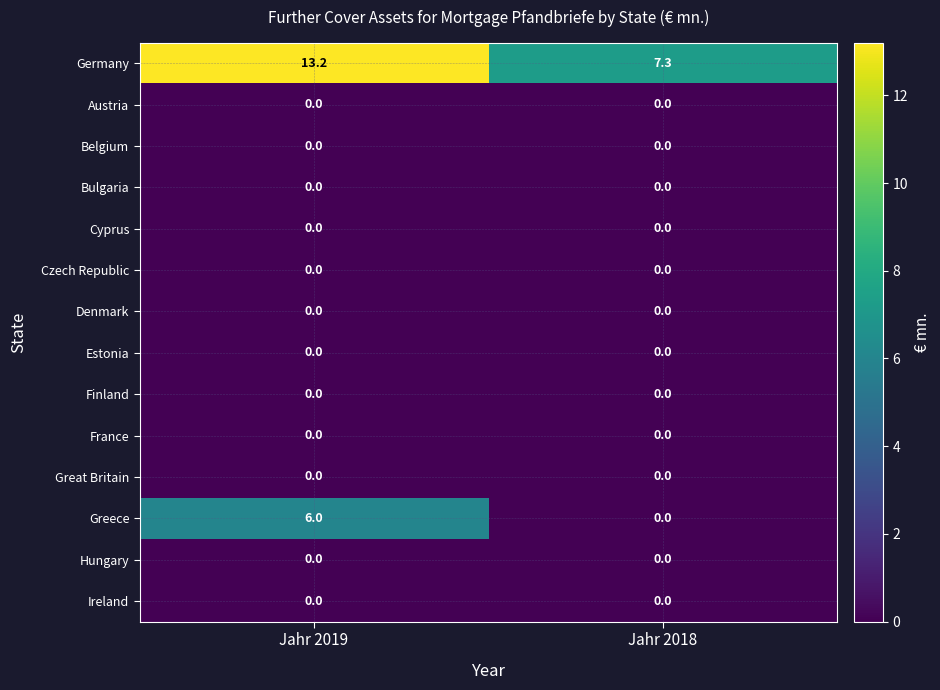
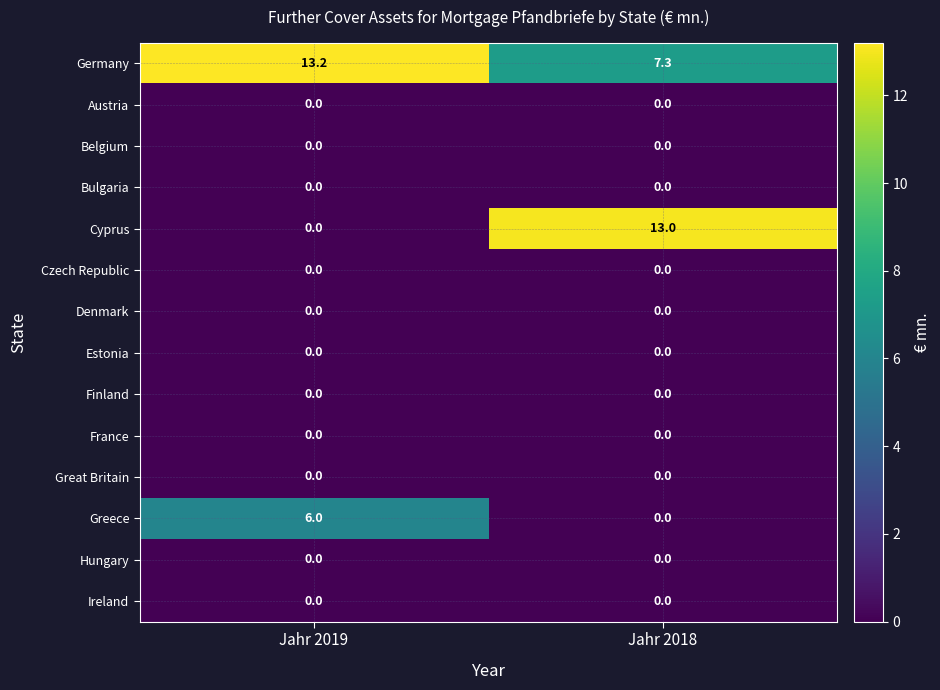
  {
    "Germany": {
      "Jahr 2019": 13.2,
      "Jahr 2018": 7.3
    },
    "Austria": {
      "Jahr 2019": 0.0,
      "Jahr 2018": 0.0
    },
    "Belgium": {
      "Jahr 2019": 0.0,
      "Jahr 2018": 0.0
    },
    "Bulgaria": {
      "Jahr 2019": 0.0,
      "Jahr 2018": 0.0
    },
    "Cyprus": {
      "Jahr 2019": 0.0,
-     "Jahr 2018": 0.0
+     "Jahr 2018": 13.0
    },
    "Czech Republic": {
      "Jahr 2019": 0.0,
      "Jahr 2018": 0.0
    },
    "Denmark": {
      "Jahr 2019": 0.0,
      "Jahr 2018": 0.0
    },
    "Estonia": {
      "Jahr 2019": 0.0,
      "Jahr 2018": 0.0
    },
    "Finland": {
      "Jahr 2019": 0.0,
      "Jahr 2018": 0.0
    },
    "France": {
      "Jahr 2019": 0.0,
      "Jahr 2018": 0.0
    },
    "Great Britain": {
      "Jahr 2019": 0.0,
      "Jahr 2018": 0.0
    },
    "Greece": {
      "Jahr 2019": 6.0,
      "Jahr 2018": 0.0
    },
    "Hungary": {
      "Jahr 2019": 0.0,
      "Jahr 2018": 0.0
    },
    "Ireland": {
      "Jahr 2019": 0.0,
      "Jahr 2018": 0.0
    }
  }
